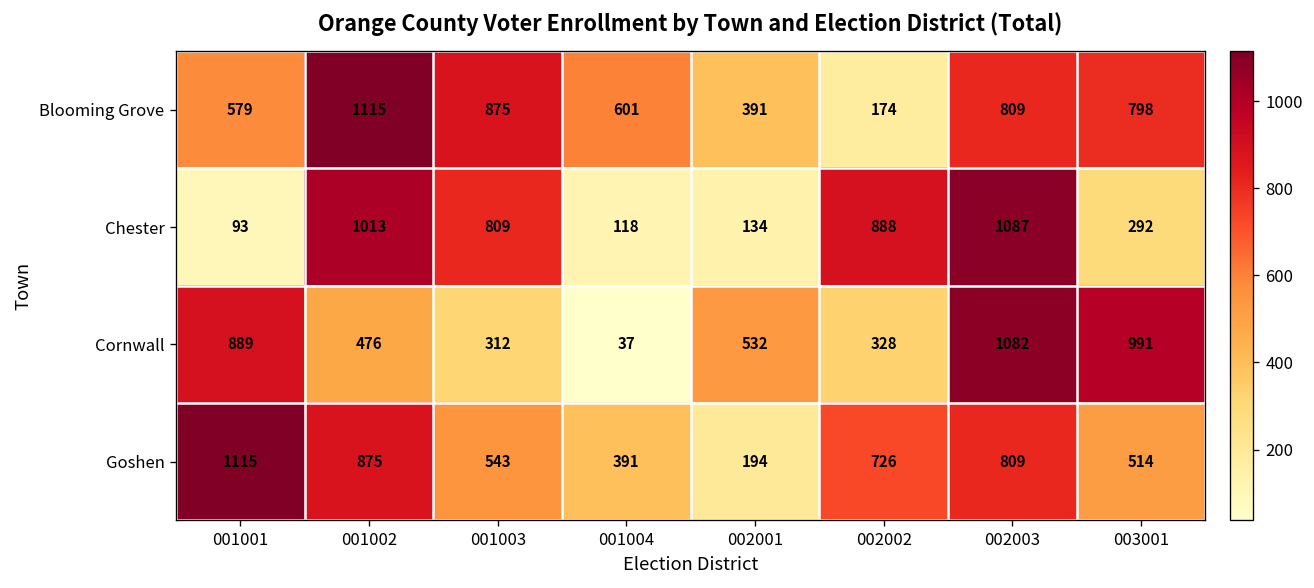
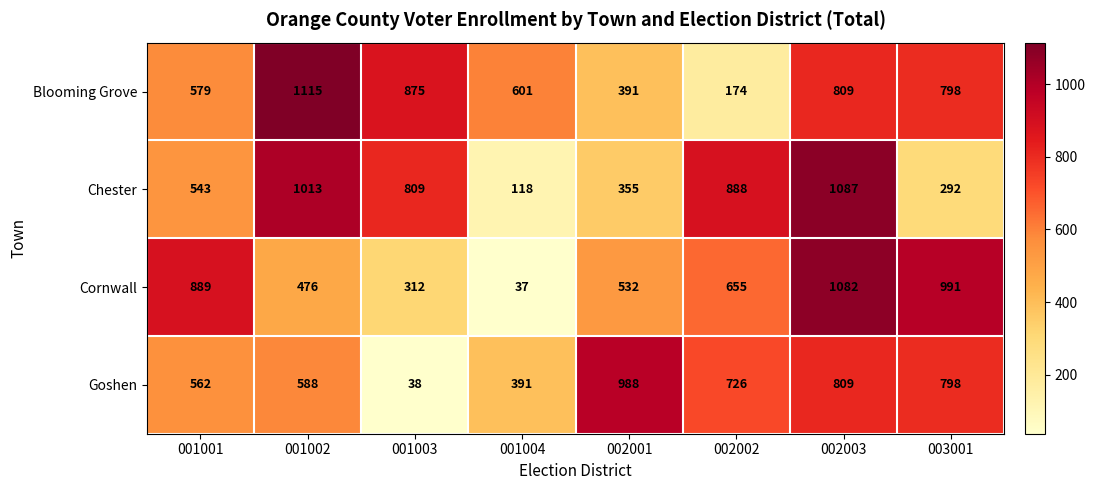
  {
    "Blooming Grove": {
      "001001": 579,
      "001002": 1115,
      "001003": 875,
      "001004": 601,
      "002001": 391,
      "002002": 174,
      "002003": 809,
      "003001": 798
    },
    "Chester": {
-     "001001": 93,
+     "001001": 543,
      "001002": 1013,
      "001003": 809,
      "001004": 118,
-     "002001": 134,
+     "002001": 355,
      "002002": 888,
      "002003": 1087,
      "003001": 292
    },
    "Cornwall": {
      "001001": 889,
      "001002": 476,
      "001003": 312,
      "001004": 37,
      "002001": 532,
-     "002002": 328,
+     "002002": 655,
      "002003": 1082,
      "003001": 991
    },
    "Goshen": {
-     "001001": 1115,
-     "001002": 875,
-     "001003": 543,
+     "001001": 562,
+     "001002": 588,
+     "001003": 38,
      "001004": 391,
-     "002001": 194,
+     "002001": 988,
      "002002": 726,
      "002003": 809,
-     "003001": 514
+     "003001": 798
    }
  }
